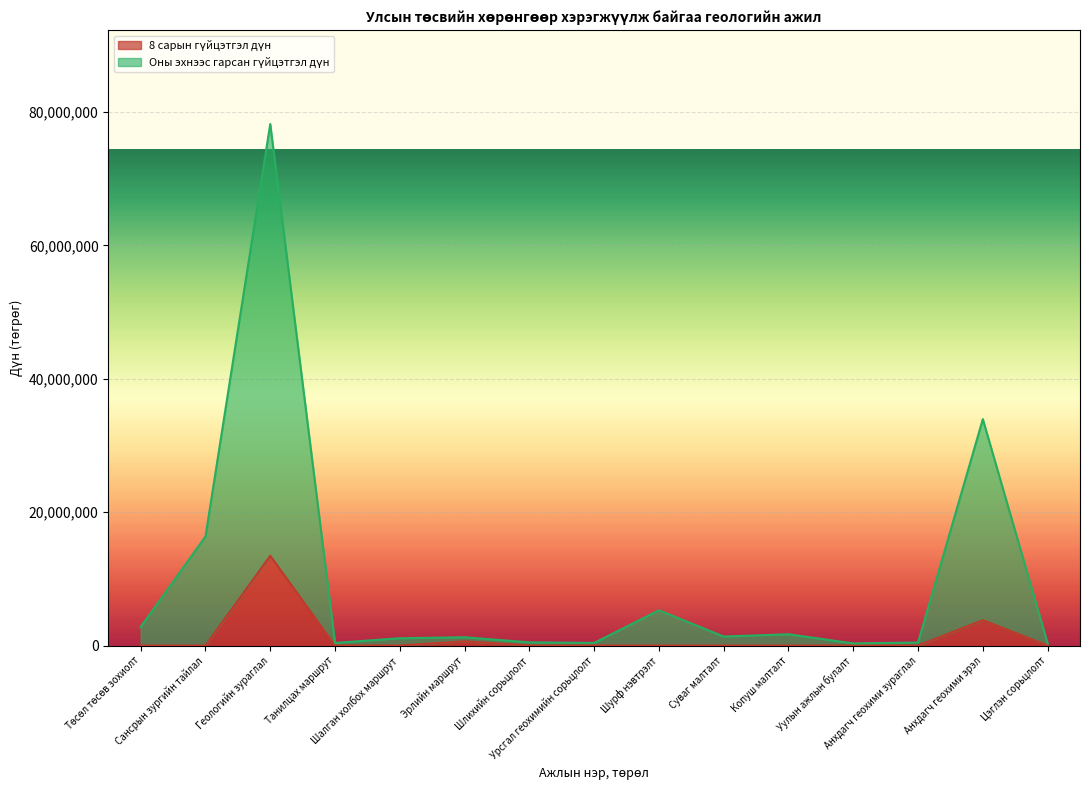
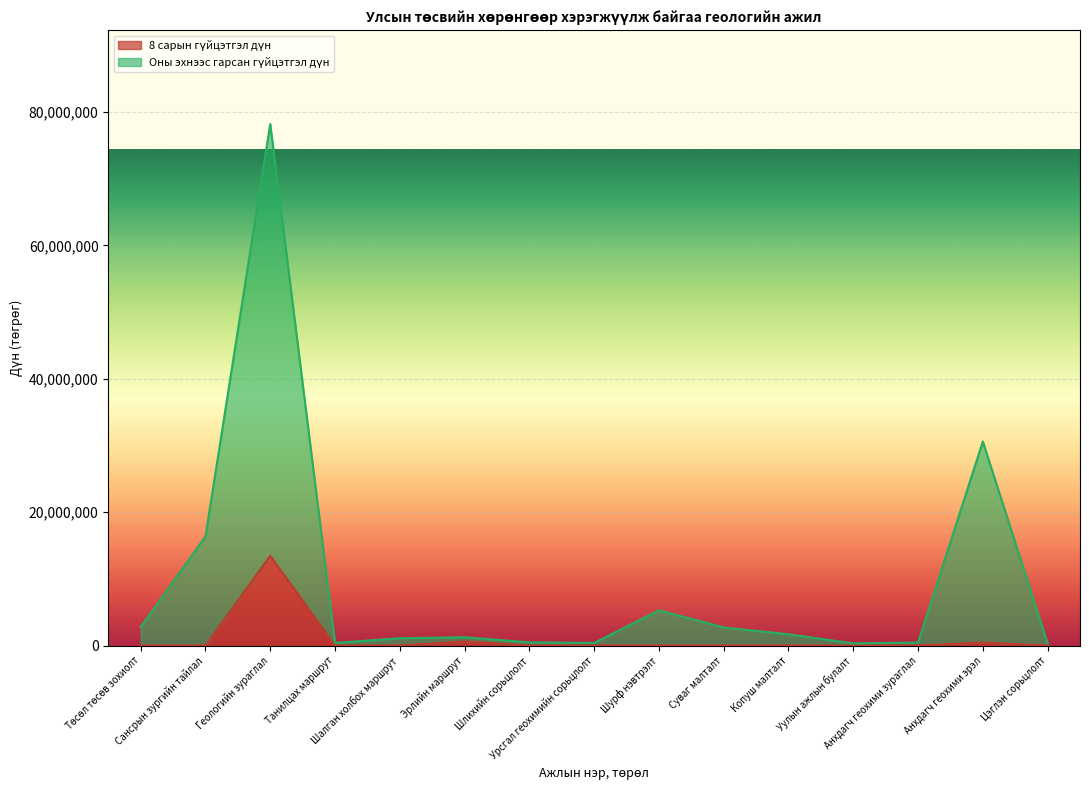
  {
    "8 сарын гүйцэтгэл дүн": {
      "Төсөл төсөв зохиолт": "0",
      "Сансрын зургийн тайлал": "0",
      "Геологийн зураглал": "13,000,000",
      "Танилцах маршрут": "0",
      "Шалган холбох маршрут": "0",
      "Эрлийн маршрут": "1,000,000",
      "Шлихийн сорьцлолт": "0",
      "Урсгал геохимийн сорьцлолт": "0",
      "Шурф нэвтрэлт": "0",
      "Суваг малталт": "0",
      "Копуш малталт": "0",
      "Анхдагч геохими зураглал": "0",
-     "Анхдагч геохими эрэл": "4,000,000"
+     "Анхдагч геохими эрэл": "0"
    },
    "Оны эхнээс гарсан гүйцэтгэл дүн": {
      "Төсөл төсөв зохиолт": "3,000,000",
      "Сансрын зургийн тайлал": "16,000,000",
      "Геологийн зураглал": "65,000,000",
      "Танилцах маршрут": "0",
      "Шалган холбох маршрут": "1,000,000",
      "Эрлийн маршрут": "1,000,000",
      "Шлихийн сорьцлолт": "0",
      "Урсгал геохимийн сорьцлолт": "0",
      "Шурф нэвтрэлт": "5,000,000",
-     "Суваг малталт": "1,000,000",
+     "Суваг малталт": "3,000,000",
      "Копуш малталт": "2,000,000",
      "Анхдагч геохими зураглал": "0",
      "Анхдагч геохими эрэл": "30,000,000"
    }
  }
